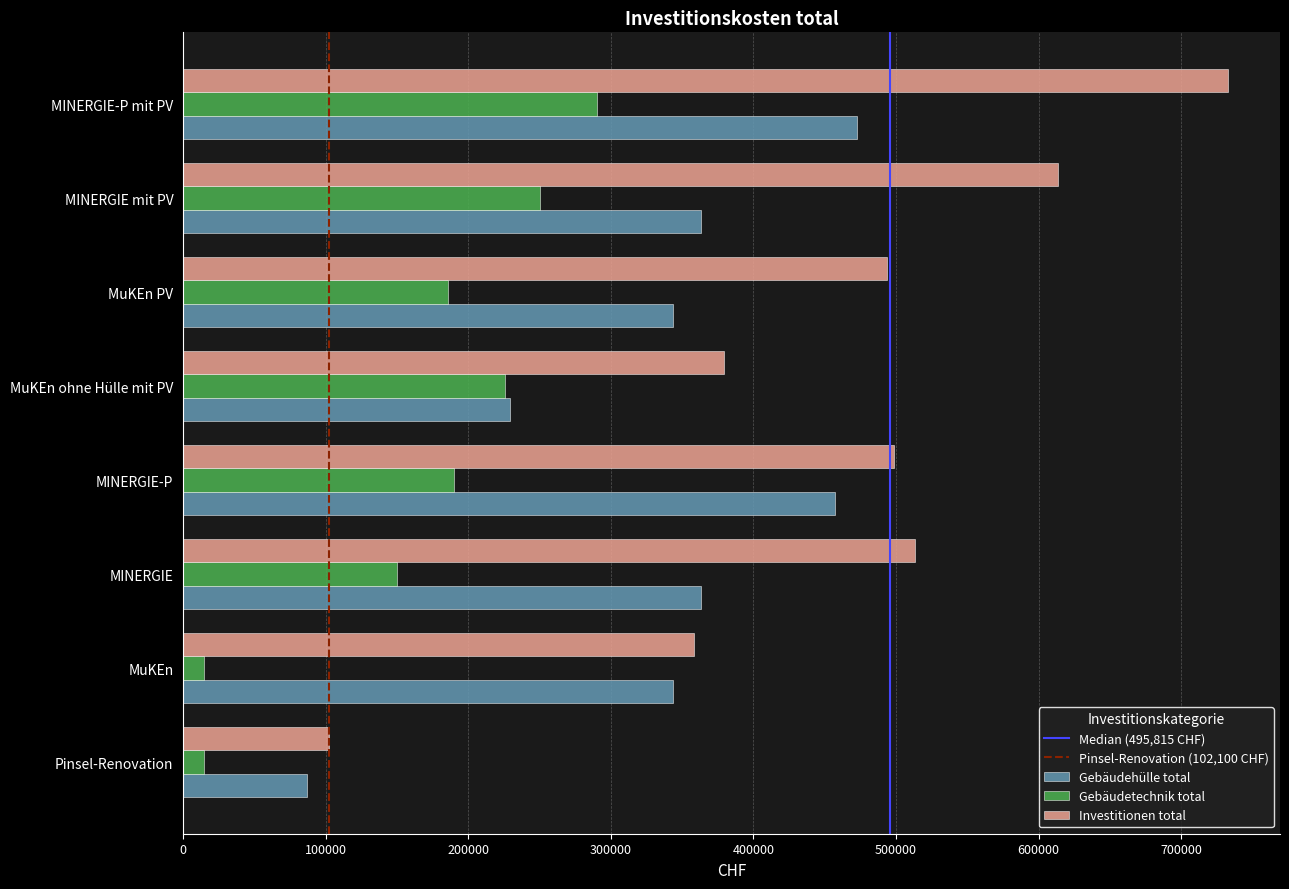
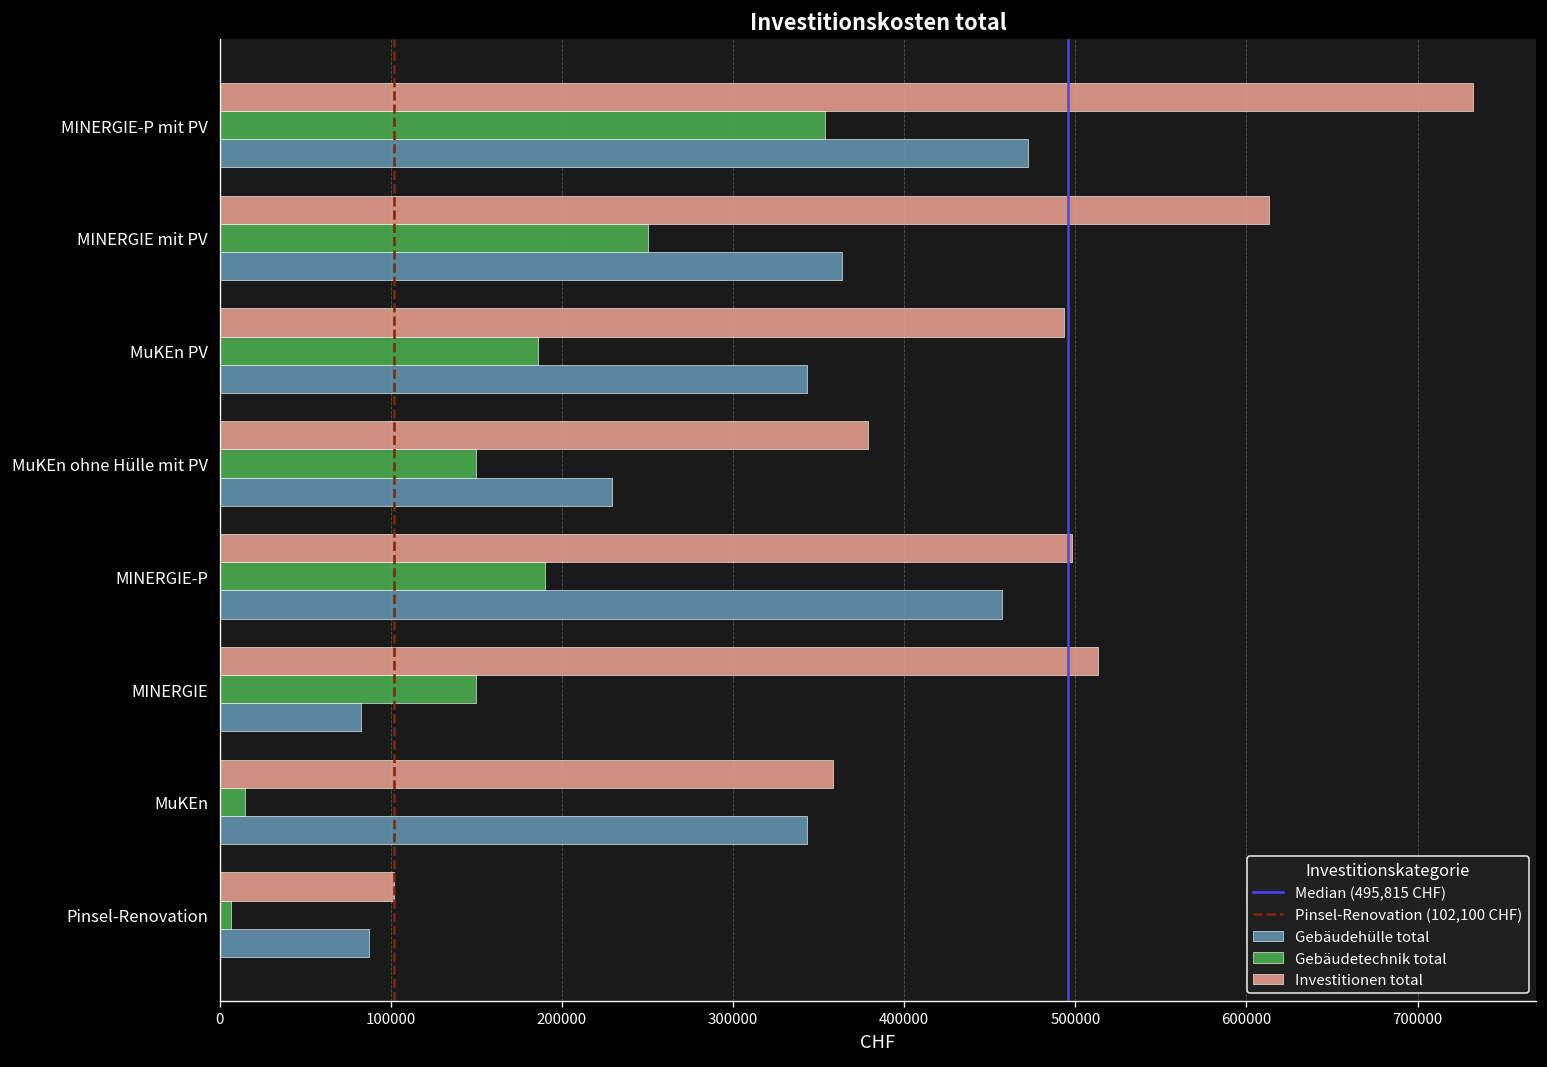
  {
    "Gebäudehülle total": {
      "MINERGIE-P mit PV": 473000,
      "MINERGIE mit PV": 363000,
      "MuKEn PV": 343000,
      "MuKEn ohne Hülle mit PV": 229000,
      "MINERGIE-P": 457000,
-     "MINERGIE": 363000,
+     "MINERGIE": 82000,
      "MuKEn": 343000,
      "Pinsel-Renovation": 87000
    },
    "Gebäudetechnik total": {
-     "MINERGIE-P mit PV": 290000,
+     "MINERGIE-P mit PV": 354000,
      "MINERGIE mit PV": 250000,
      "MuKEn PV": 186000,
-     "MuKEn ohne Hülle mit PV": 226000,
+     "MuKEn ohne Hülle mit PV": 150000,
      "MINERGIE-P": 190000,
      "MINERGIE": 150000,
      "MuKEn": 15000,
-     "Pinsel-Renovation": 15000
+     "Pinsel-Renovation": 7000
    },
    "Investitionen total": {
      "MINERGIE-P mit PV": 733000,
      "MINERGIE mit PV": 613000,
      "MuKEn PV": 493000,
      "MuKEn ohne Hülle mit PV": 379000,
      "MINERGIE-P": 498000,
      "MINERGIE": 513000,
      "MuKEn": 358000,
      "Pinsel-Renovation": 102000
    }
  }
